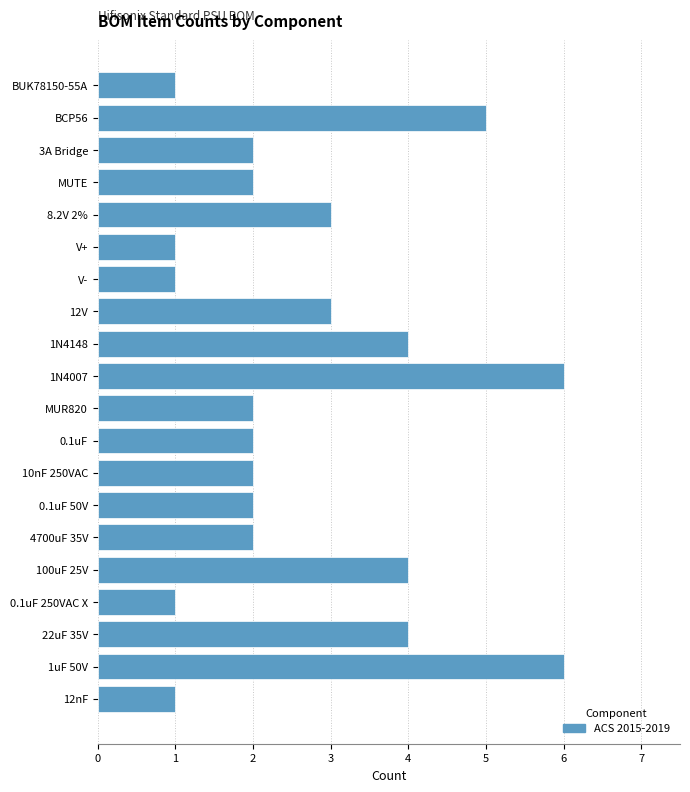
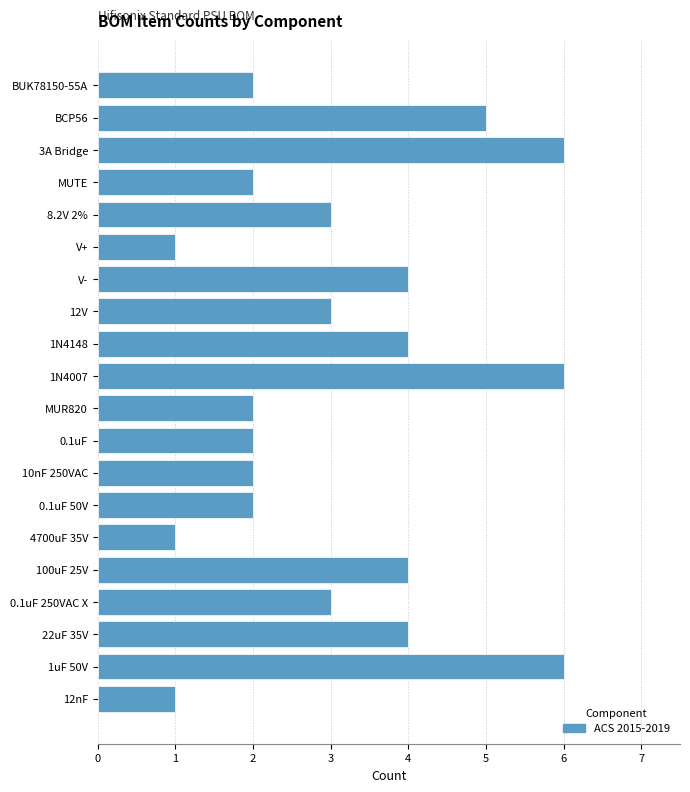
  {
-   "BUK78150-55A": 1,
+   "BUK78150-55A": 2,
    "BCP56": 5,
-   "3A Bridge": 2,
+   "3A Bridge": 6,
    "MUTE": 2,
    "8.2V 2%": 3,
    "V+": 1,
-   "V-": 1,
+   "V-": 4,
    "12V": 3,
    "1N4148": 4,
    "1N4007": 6,
    "MUR820": 2,
    "0.1uF": 2,
    "10nF 250VAC": 2,
    "0.1uF 50V": 2,
-   "4700uF 35V": 2,
+   "4700uF 35V": 1,
    "100uF 25V": 4,
-   "0.1uF 250VAC X": 1,
+   "0.1uF 250VAC X": 3,
    "22uF 35V": 4,
    "1uF 50V": 6,
    "12nF": 1
  }
